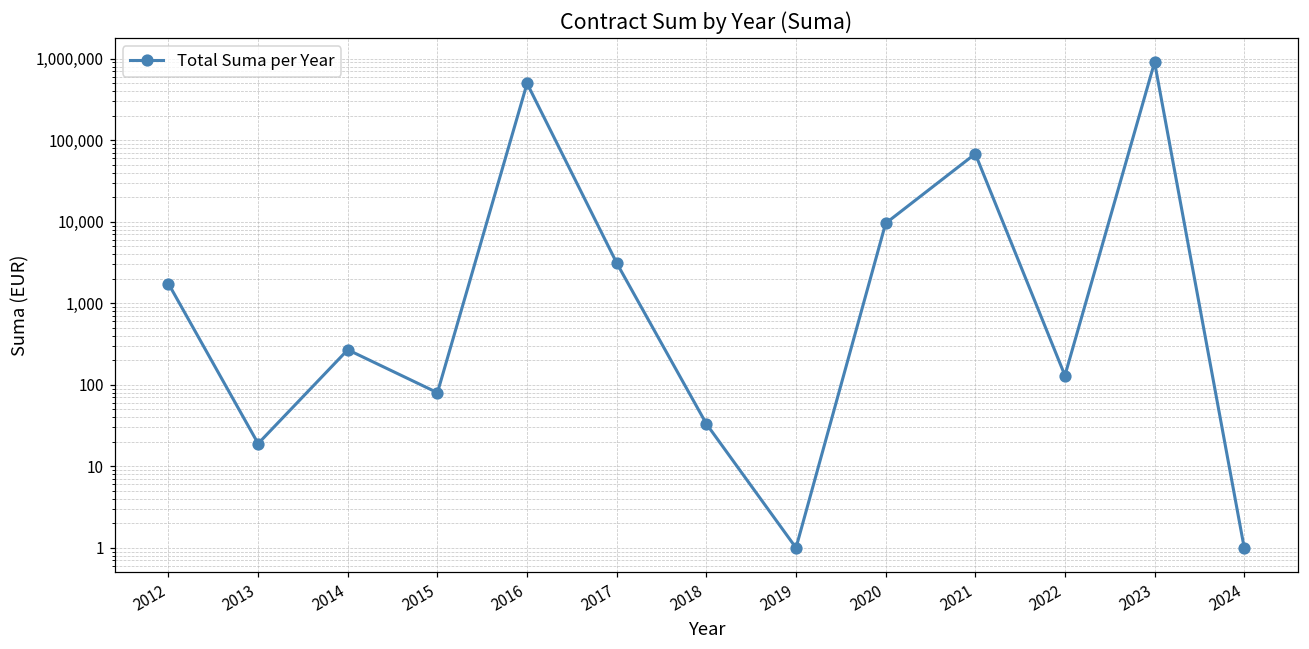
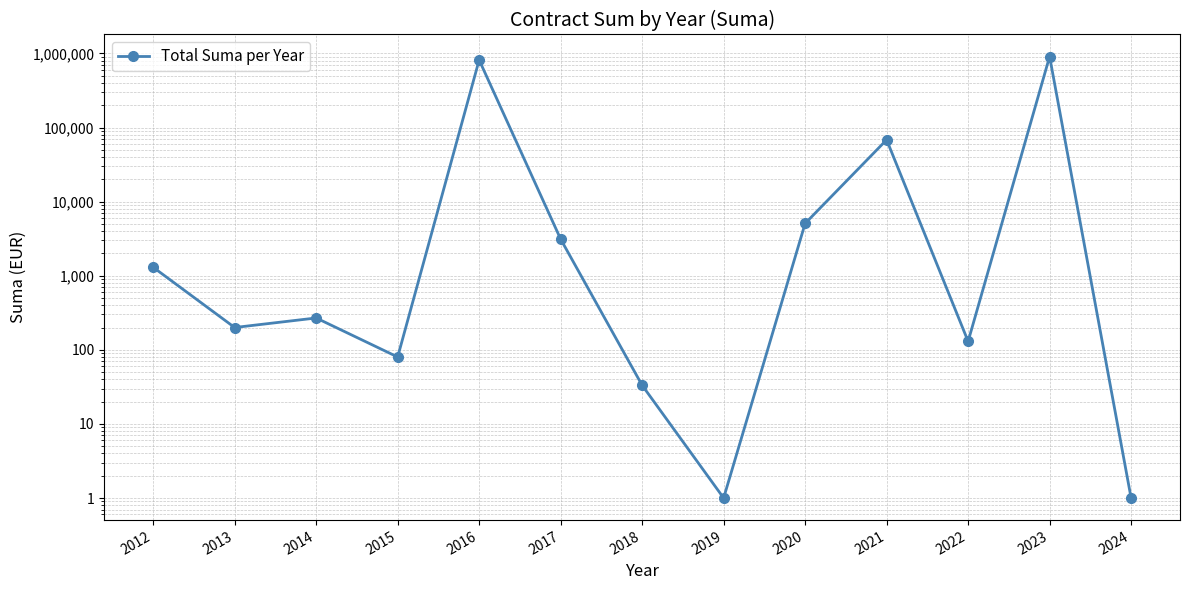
  {
-   "2012": "1,700",
-   "2013": "19",
+   "2012": "1,300",
+   "2013": "200",
    "2014": "270",
    "2015": "80",
-   "2016": "500,000",
+   "2016": "800,000",
    "2017": "3,100",
    "2018": "30",
    "2019": "1",
-   "2020": "10,000",
+   "2020": "5,000",
    "2021": "70,000",
    "2022": "130",
    "2023": "900,000",
    "2024": "1"
  }
